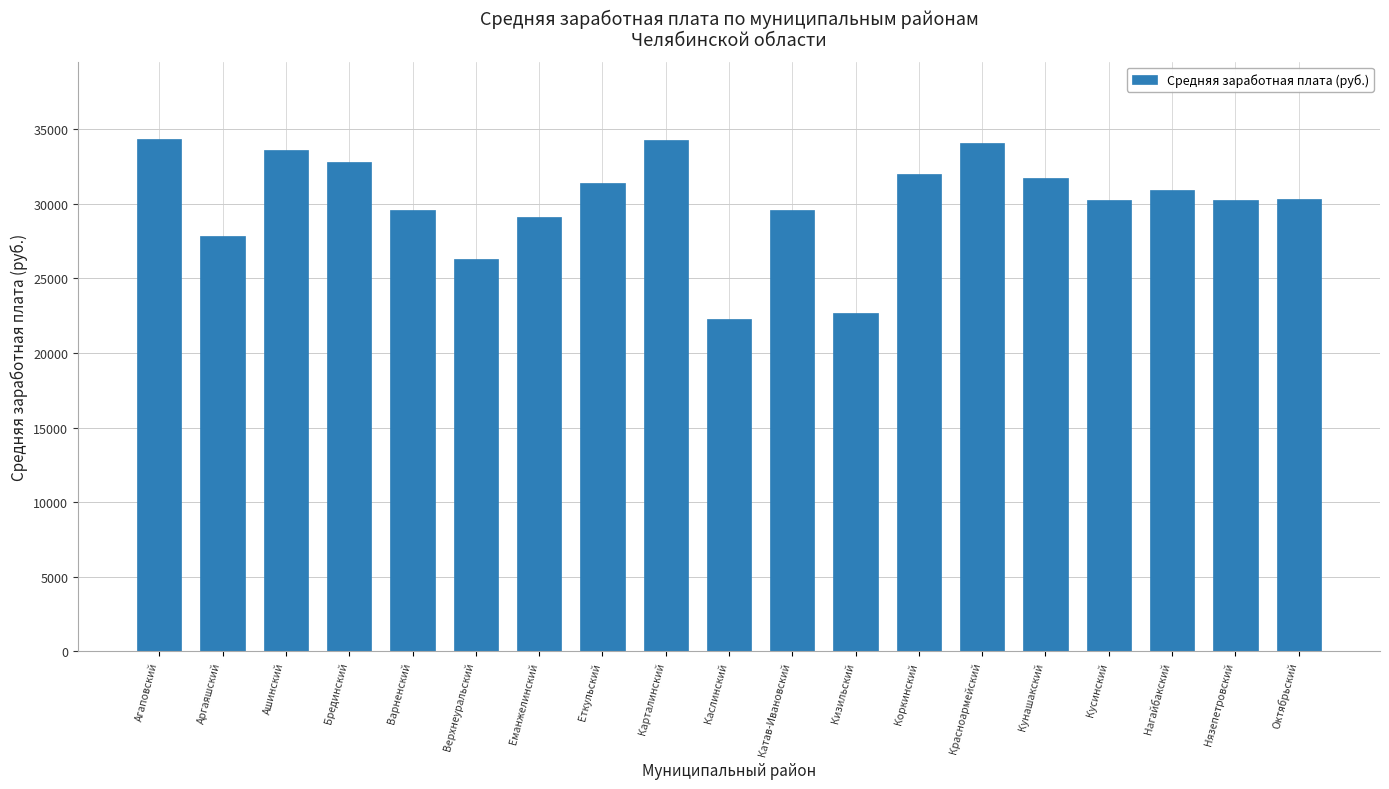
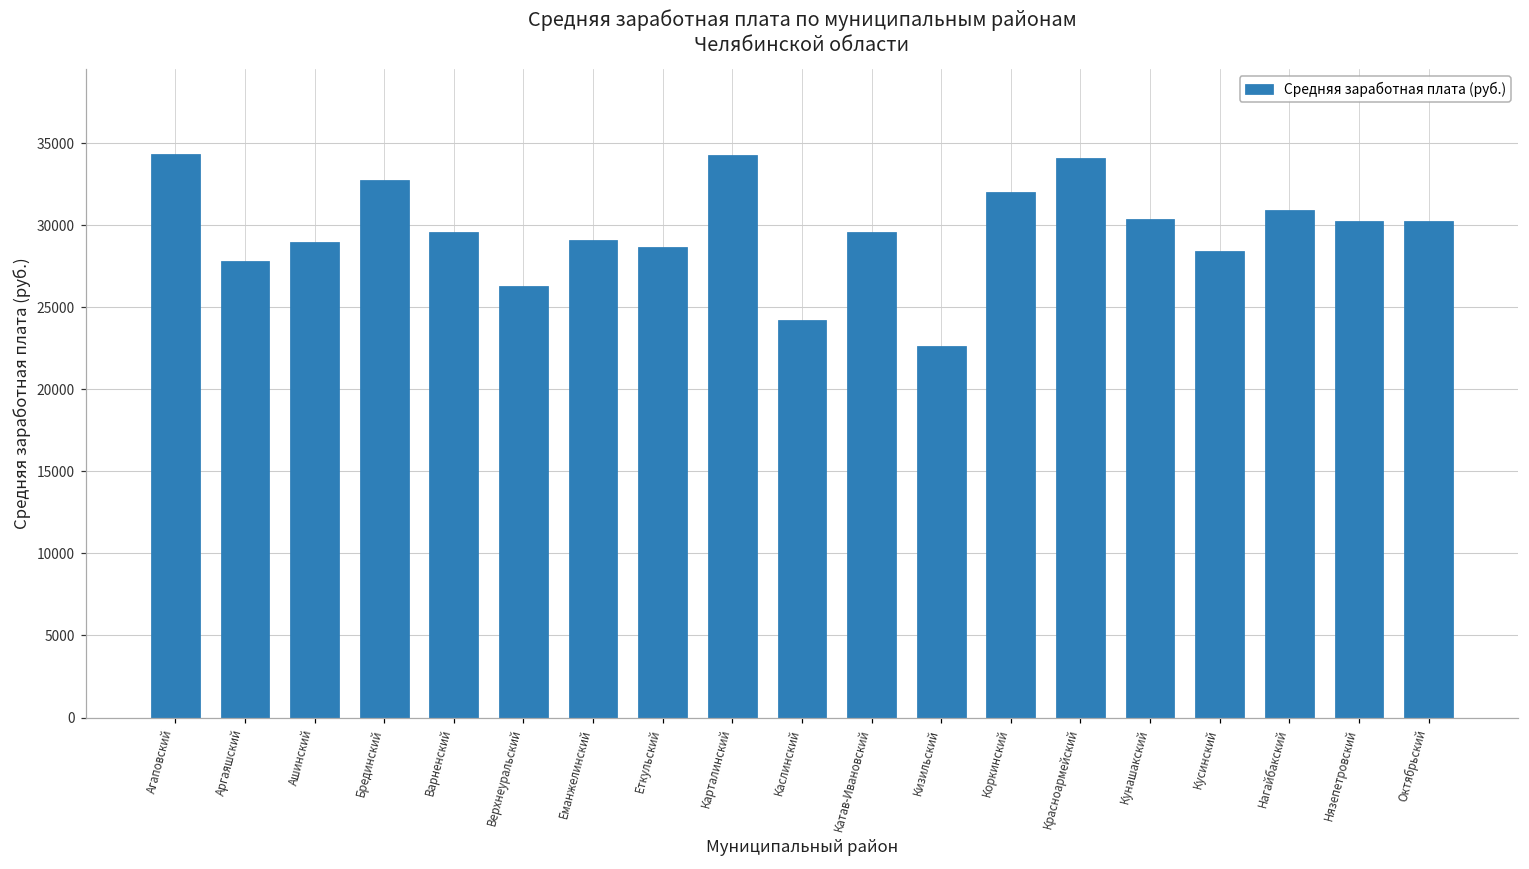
  {
    "Агаповский": 34400,
    "Аргаяшский": 27800,
-   "Ашинский": 33600,
+   "Ашинский": 29000,
    "Брединский": 32800,
    "Варненский": 29600,
    "Верхнеуральский": 26300,
    "Еманжелинский": 29100,
-   "Еткульский": 31400,
+   "Еткульский": 28700,
    "Карталинский": 34300,
-   "Каслинский": 22300,
+   "Каслинский": 24200,
    "Катав-Ивановский": 29600,
    "Кизильский": 22700,
    "Коркинский": 32000,
    "Красноармейский": 34100,
-   "Кунашакский": 31700,
-   "Кусинский": 30300,
+   "Кунашакский": 30400,
+   "Кусинский": 28400,
    "Нагайбакский": 30900,
    "Нязепетровский": 30300,
    "Октябрьский": 30300
  }
